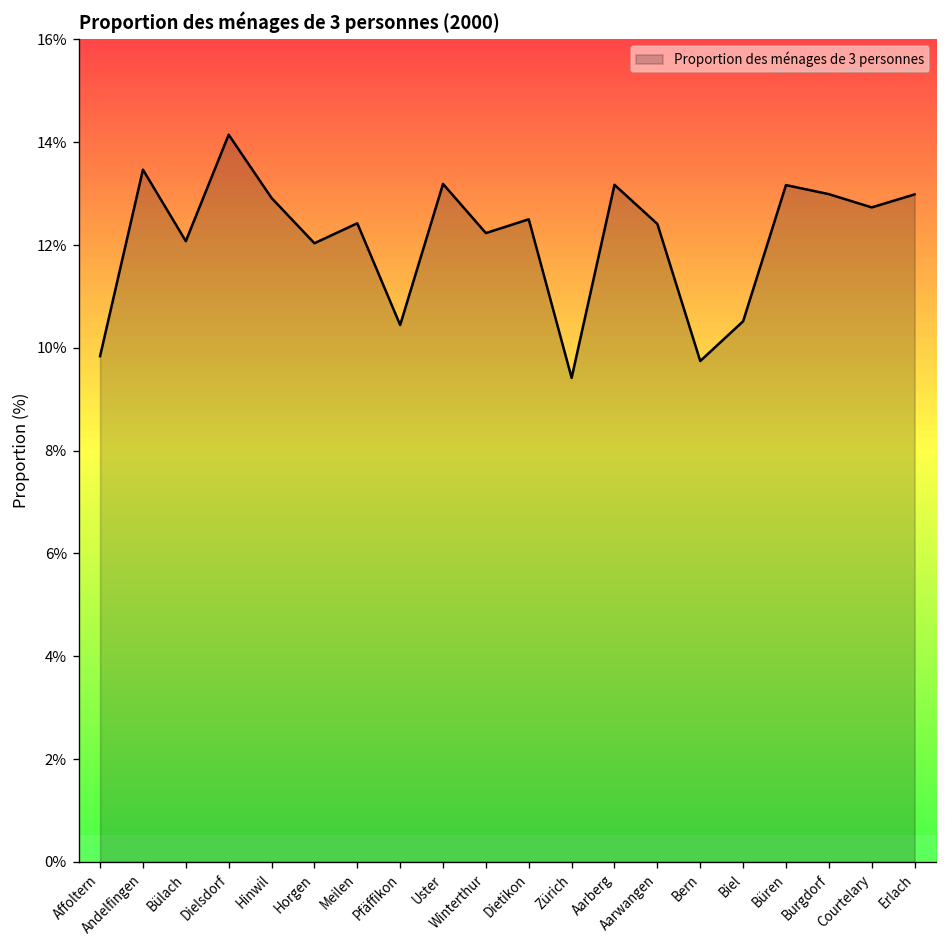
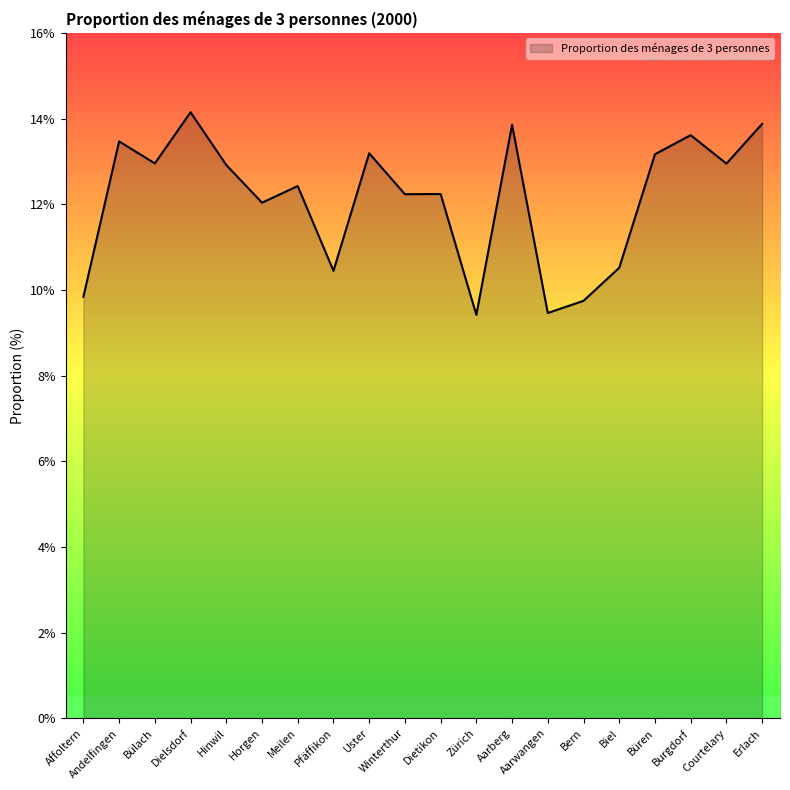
  {
    "Affoltern": "9.8%",
    "Andelfingen": "13.5%",
-   "Bülach": "12.1%",
+   "Bülach": "13.0%",
    "Dielsdorf": "14.1%",
    "Hinwil": "12.9%",
    "Horgen": "12.0%",
    "Meilen": "12.4%",
    "Pfäffikon": "10.4%",
    "Uster": "13.2%",
    "Winterthur": "12.2%",
-   "Dietikon": "12.5%",
+   "Dietikon": "12.2%",
    "Zürich": "9.4%",
-   "Aarberg": "13.2%",
-   "Aarwangen": "12.4%",
+   "Aarberg": "13.9%",
+   "Aarwangen": "9.5%",
    "Bern": "9.7%",
    "Biel": "10.5%",
    "Büren": "13.2%",
-   "Burgdorf": "13.0%",
-   "Courtelary": "12.7%",
-   "Erlach": "13.0%"
+   "Burgdorf": "13.6%",
+   "Courtelary": "12.9%",
+   "Erlach": "13.9%"
  }
